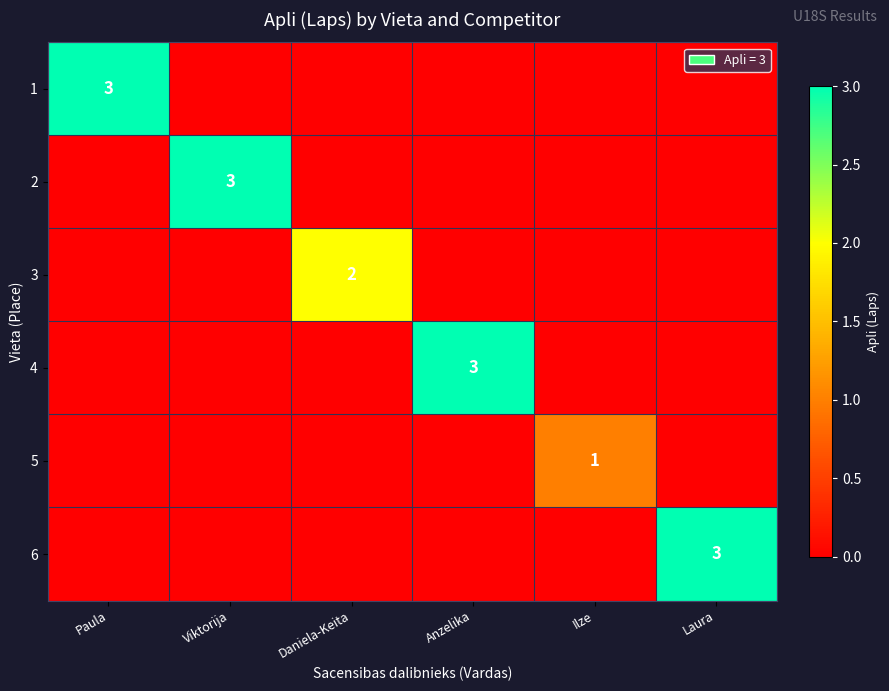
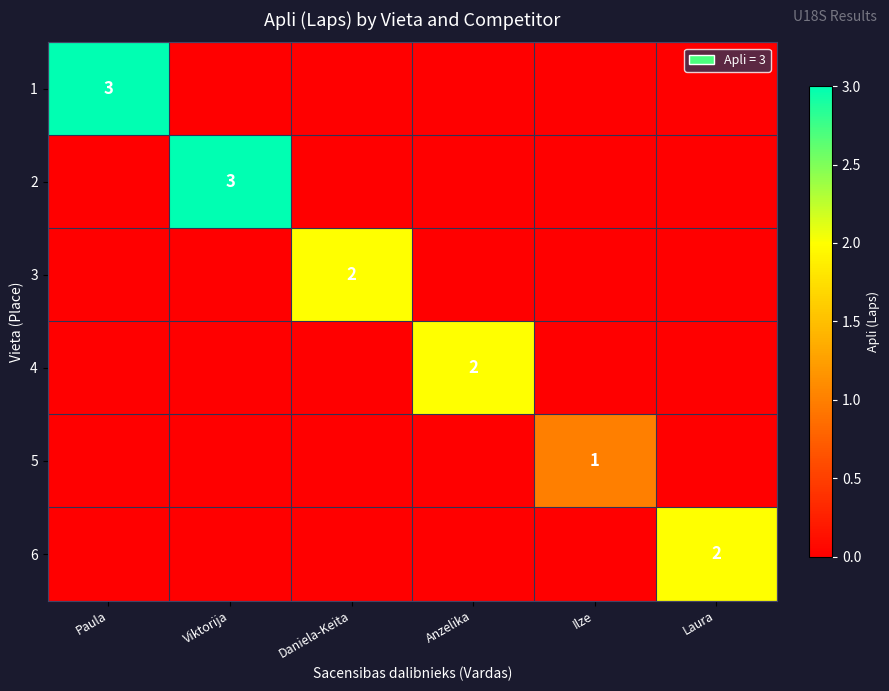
  {
    "1": {
      "Paula": 3
    },
    "2": {
      "Viktorija": 3
    },
    "3": {
      "Daniela-Keita": 2
    },
    "4": {
-     "Anzelika": 3
+     "Anzelika": 2
    },
    "5": {
      "Ilze": 1
    },
    "6": {
-     "Laura": 3
+     "Laura": 2
    }
  }
